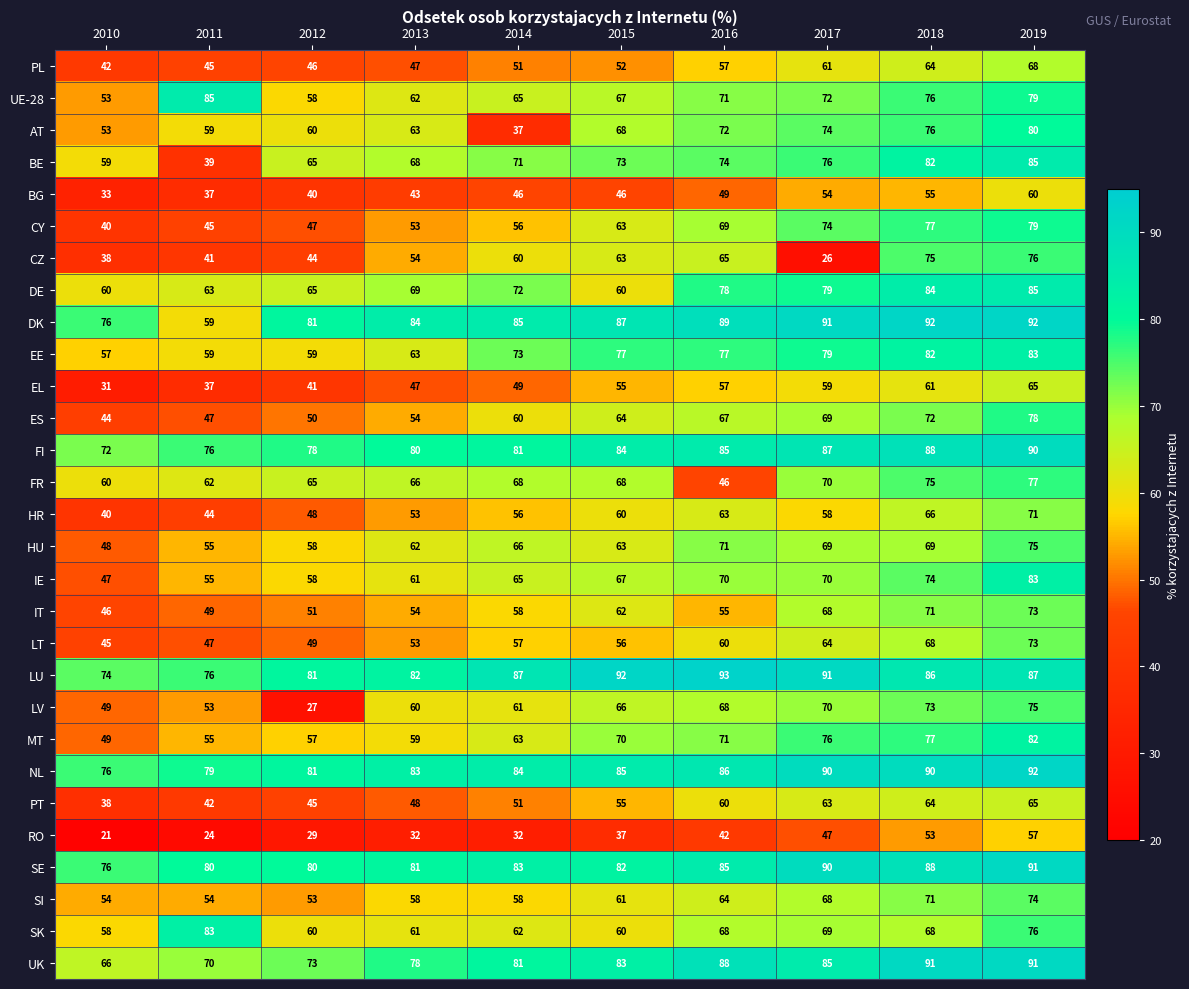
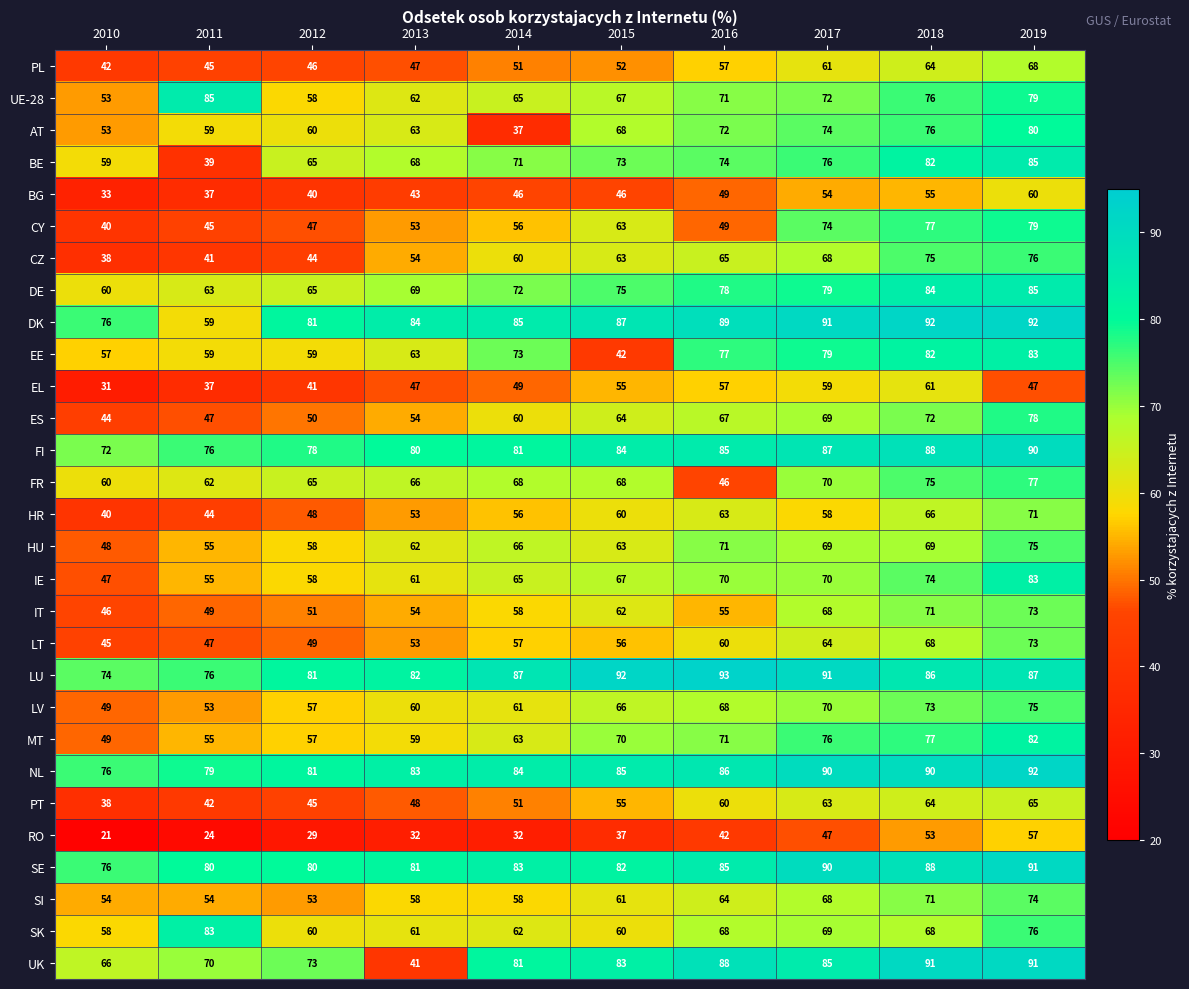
  {
    "CY": {
      "2010": 40,
      "2011": 45,
      "2012": 47,
      "2013": 53,
      "2014": 56,
      "2015": 63,
-     "2016": 69,
+     "2016": 49,
      "2017": 74,
      "2018": 77,
      "2019": 79
    },
    "CZ": {
      "2010": 38,
      "2011": 41,
      "2012": 44,
      "2013": 54,
      "2014": 60,
      "2015": 63,
      "2016": 65,
-     "2017": 26,
+     "2017": 68,
      "2018": 75,
      "2019": 76
    },
    "DE": {
      "2010": 60,
      "2011": 63,
      "2012": 65,
      "2013": 69,
      "2014": 72,
-     "2015": 60,
+     "2015": 75,
      "2016": 78,
      "2017": 79,
      "2018": 84,
      "2019": 85
    },
    "EE": {
      "2010": 57,
      "2011": 59,
      "2012": 59,
      "2013": 63,
      "2014": 73,
-     "2015": 77,
+     "2015": 42,
      "2016": 77,
      "2017": 79,
      "2018": 82,
      "2019": 83
    },
    "EL": {
      "2010": 31,
      "2011": 37,
      "2012": 41,
      "2013": 47,
      "2014": 49,
      "2015": 55,
      "2016": 57,
      "2017": 59,
      "2018": 61,
-     "2019": 65
+     "2019": 47
    },
    "LV": {
      "2010": 49,
      "2011": 53,
-     "2012": 27,
+     "2012": 57,
      "2013": 60,
      "2014": 61,
      "2015": 66,
      "2016": 68,
      "2017": 70,
      "2018": 73,
      "2019": 75
    },
    "UK": {
      "2010": 66,
      "2011": 70,
      "2012": 73,
-     "2013": 78,
+     "2013": 41,
      "2014": 81,
      "2015": 83,
      "2016": 88,
      "2017": 85,
      "2018": 91,
      "2019": 91
    }
  }
